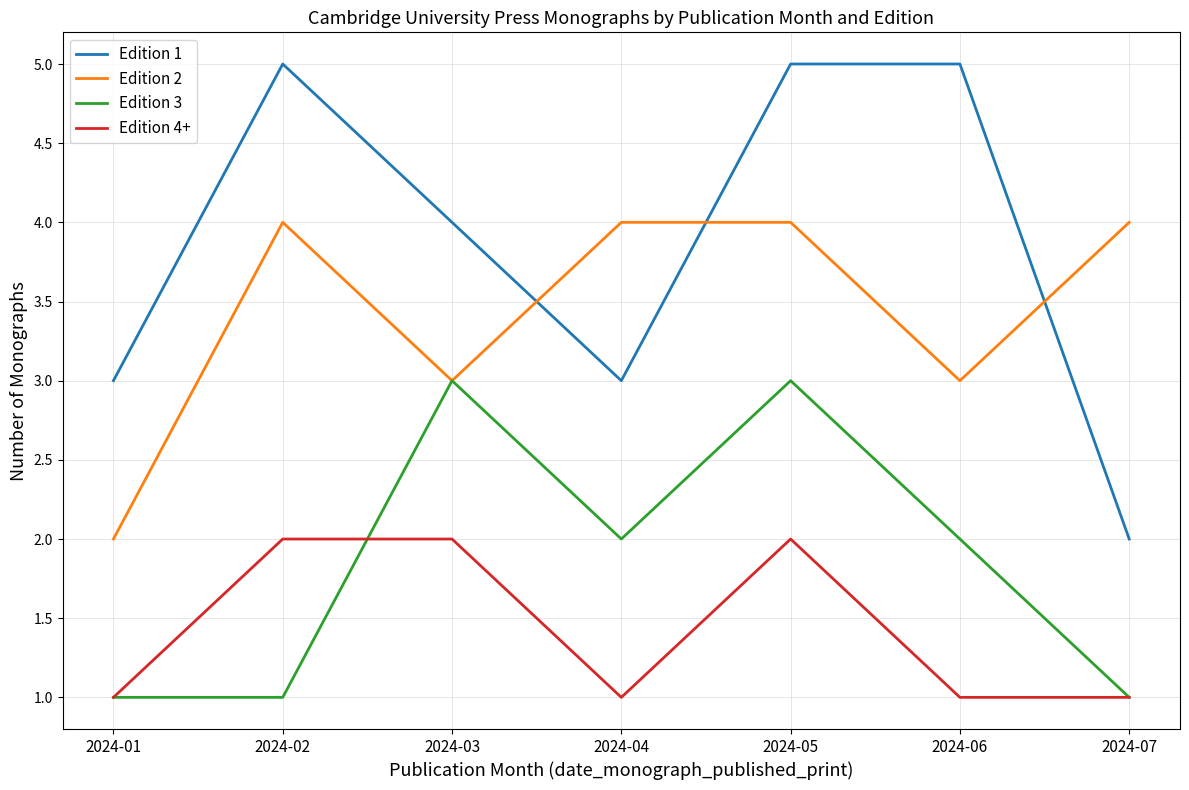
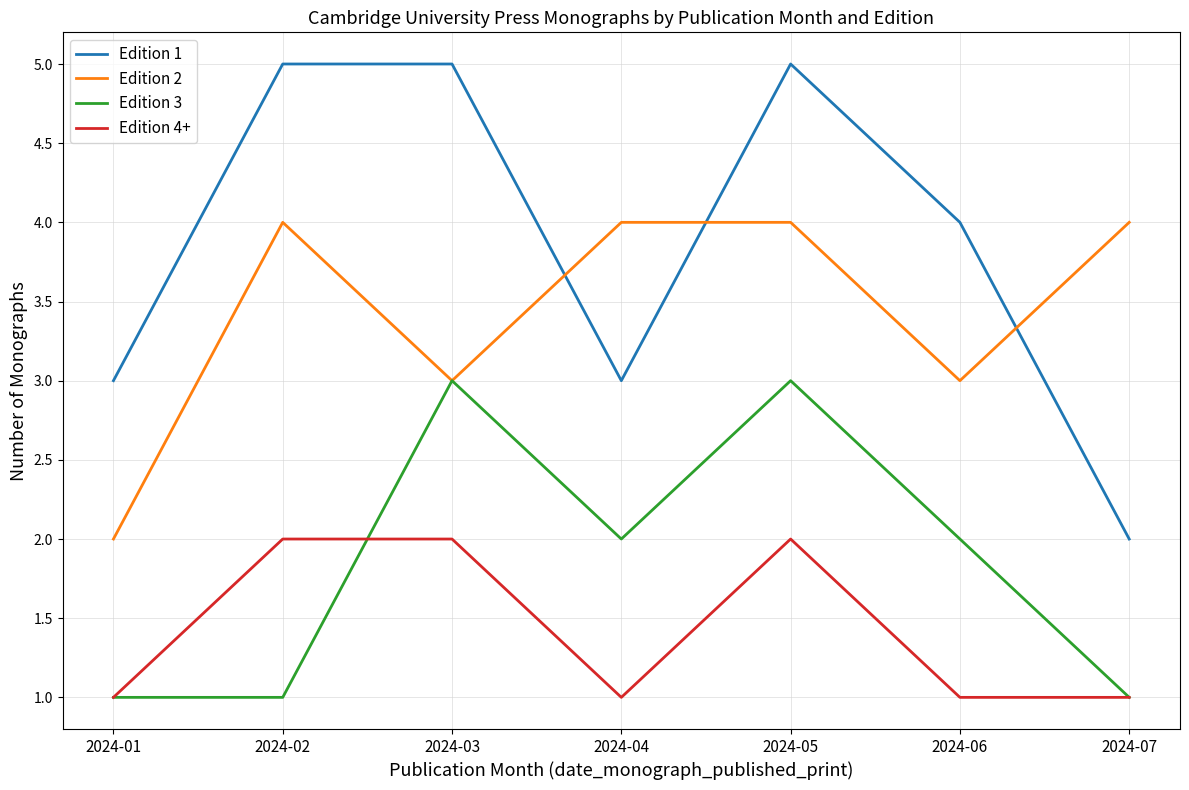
  {
    "Edition 1": {
      "2024-01": 3,
      "2024-02": 5,
-     "2024-03": 4,
+     "2024-03": 5,
      "2024-04": 3,
      "2024-05": 5,
-     "2024-06": 5,
+     "2024-06": 4,
      "2024-07": 2
    },
    "Edition 2": {
      "2024-01": 2,
      "2024-02": 4,
      "2024-04": 4,
      "2024-05": 4,
      "2024-06": 3,
      "2024-07": 4
    },
    "Edition 3": {
      "2024-02": 1,
      "2024-04": 2,
      "2024-05": 3,
      "2024-06": 2
    },
    "Edition 4+": {
      "2024-02": 2,
      "2024-03": 2,
      "2024-04": 1,
      "2024-05": 2,
      "2024-06": 1
    }
  }
